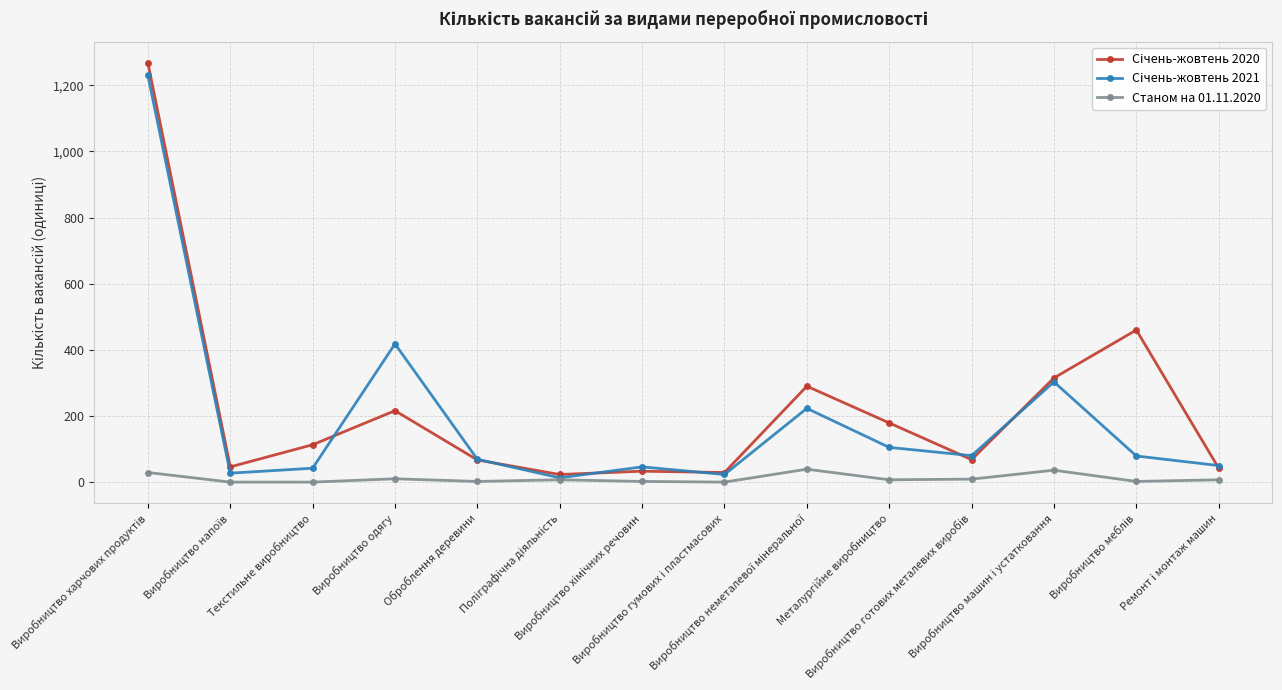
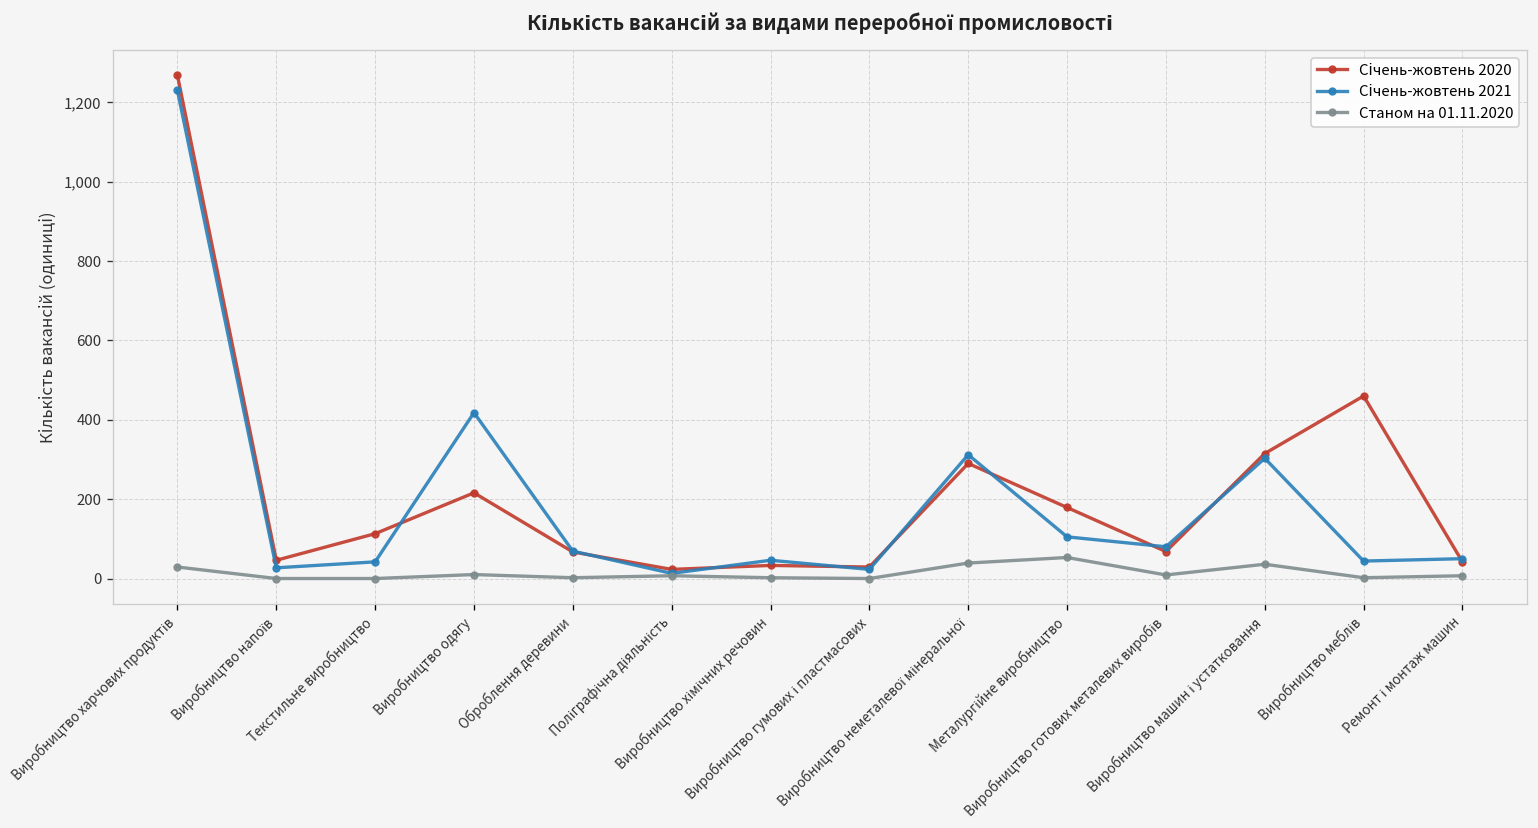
  {
    "Січень-жовтень 2020": {
      "Виробництво харчових продуктів": "1,270",
      "Виробництво напоїв": "50",
      "Текстильне виробництво": "110",
      "Виробництво одягу": "220",
      "Поліграфічна діяльність": "20",
      "Виробництво хімічних речовин": "30",
      "Виробництво неметалевої мінеральної": "290",
      "Металургійне виробництво": "180",
      "Виробництво готових металевих виробів": "70",
      "Виробництво машин і устатковання": "320",
      "Виробництво меблів": "460",
      "Ремонт і монтаж машин": "40"
    },
    "Січень-жовтень 2021": {
      "Виробництво харчових продуктів": "1,230",
      "Виробництво напоїв": "30",
      "Текстильне виробництво": "40",
      "Виробництво одягу": "420",
      "Виробництво хімічних речовин": "50",
-     "Виробництво неметалевої мінеральної": "220",
+     "Виробництво неметалевої мінеральної": "310",
      "Металургійне виробництво": "110",
      "Виробництво готових металевих виробів": "80",
      "Виробництво машин і устатковання": "300",
-     "Виробництво меблів": "80",
+     "Виробництво меблів": "40",
      "Ремонт і монтаж машин": "50"
    },
    "Станом на 01.11.2020": {
      "Виробництво харчових продуктів": "30",
      "Виробництво напоїв": "0",
      "Текстильне виробництво": "0",
      "Виробництво одягу": "10",
      "Оброблення деревини": "0",
      "Виробництво хімічних речовин": "0",
      "Виробництво гумових і пластмасових": "0",
      "Виробництво неметалевої мінеральної": "40",
-     "Металургійне виробництво": "10",
+     "Металургійне виробництво": "50",
      "Виробництво готових металевих виробів": "10",
      "Виробництво машин і устатковання": "40",
      "Виробництво меблів": "0",
      "Ремонт і монтаж машин": "10"
    }
  }
